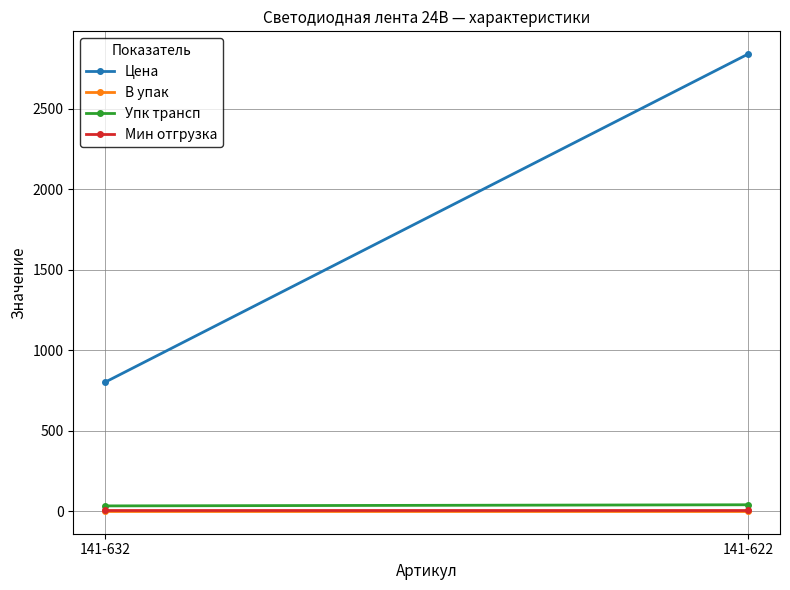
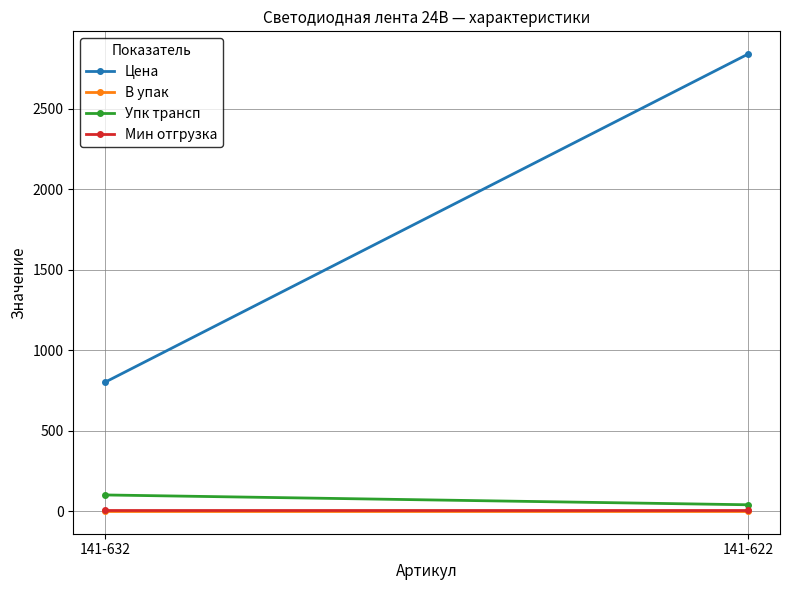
  {
    "Цена": {
      "141-632": 800,
      "141-622": 2840
    },
    "Упк трансп": {
-     "141-632": 30,
+     "141-632": 100,
      "141-622": 40
    }
  }
